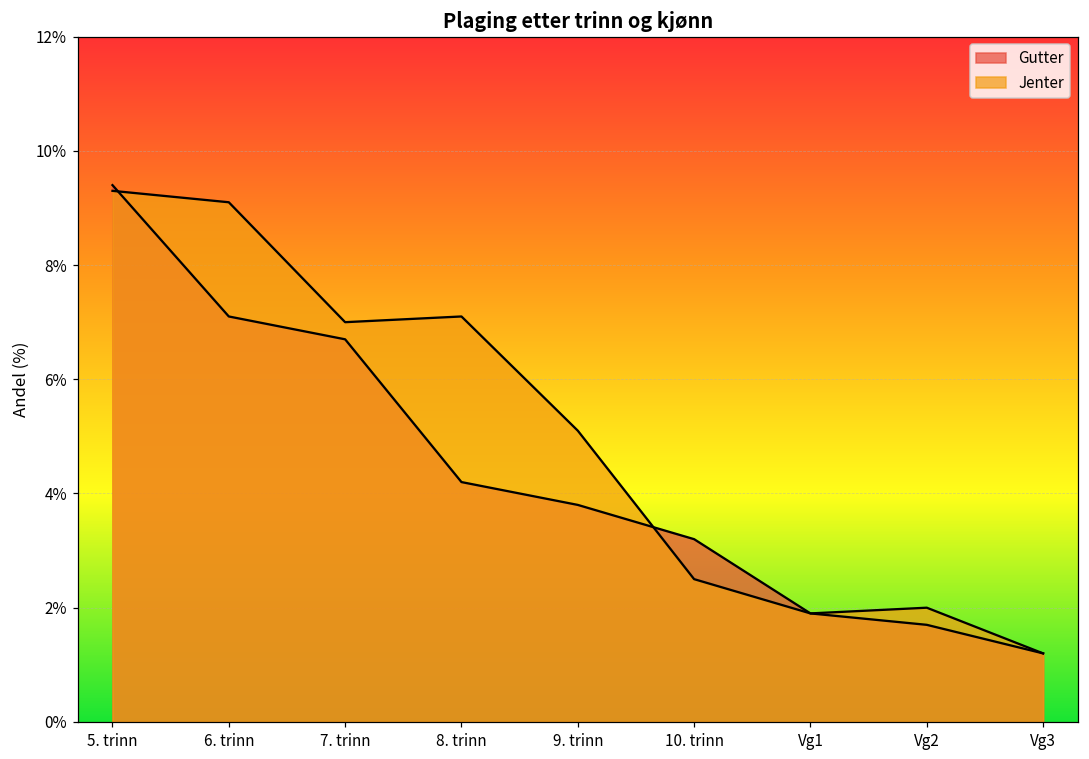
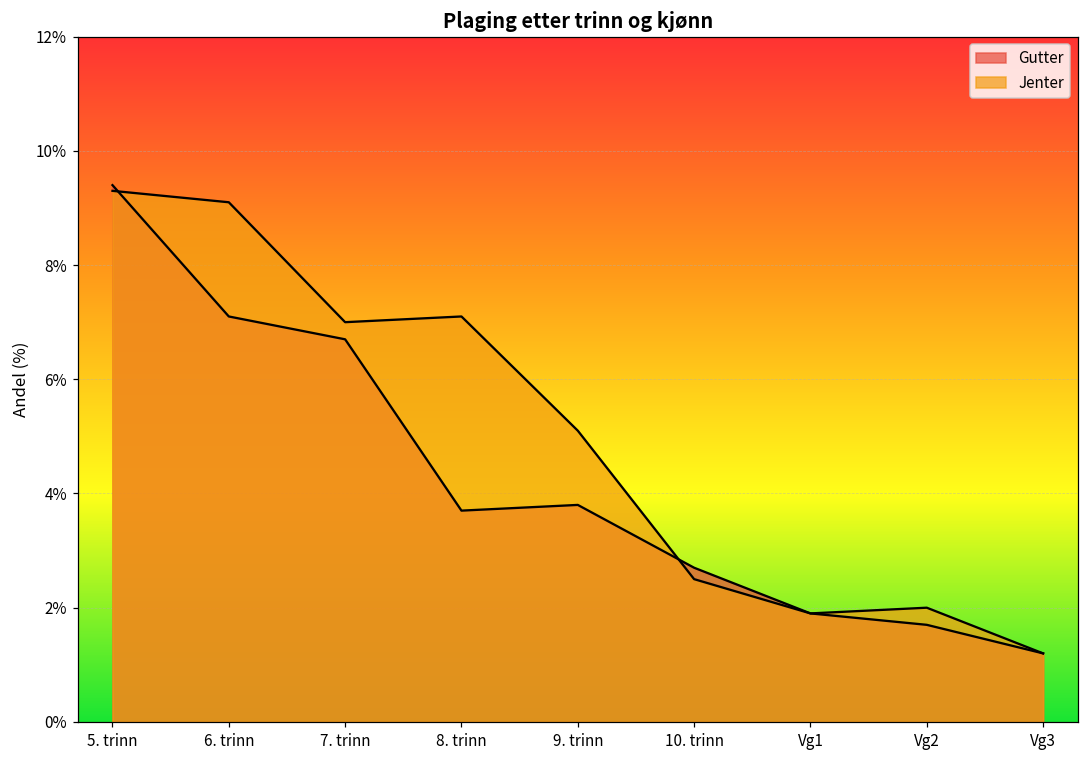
  {
    "Gutter": {
      "5. trinn": "9.4%",
      "6. trinn": "7.1%",
      "7. trinn": "6.7%",
-     "8. trinn": "4.2%",
+     "8. trinn": "3.7%",
      "9. trinn": "3.8%",
-     "10. trinn": "3.2%",
+     "10. trinn": "2.7%",
      "Vg2": "1.7%"
    },
    "Jenter": {
      "5. trinn": "9.3%",
      "6. trinn": "9.1%",
      "7. trinn": "7.0%",
      "8. trinn": "7.1%",
      "9. trinn": "5.1%",
      "10. trinn": "2.5%",
      "Vg2": "2.0%"
    }
  }
